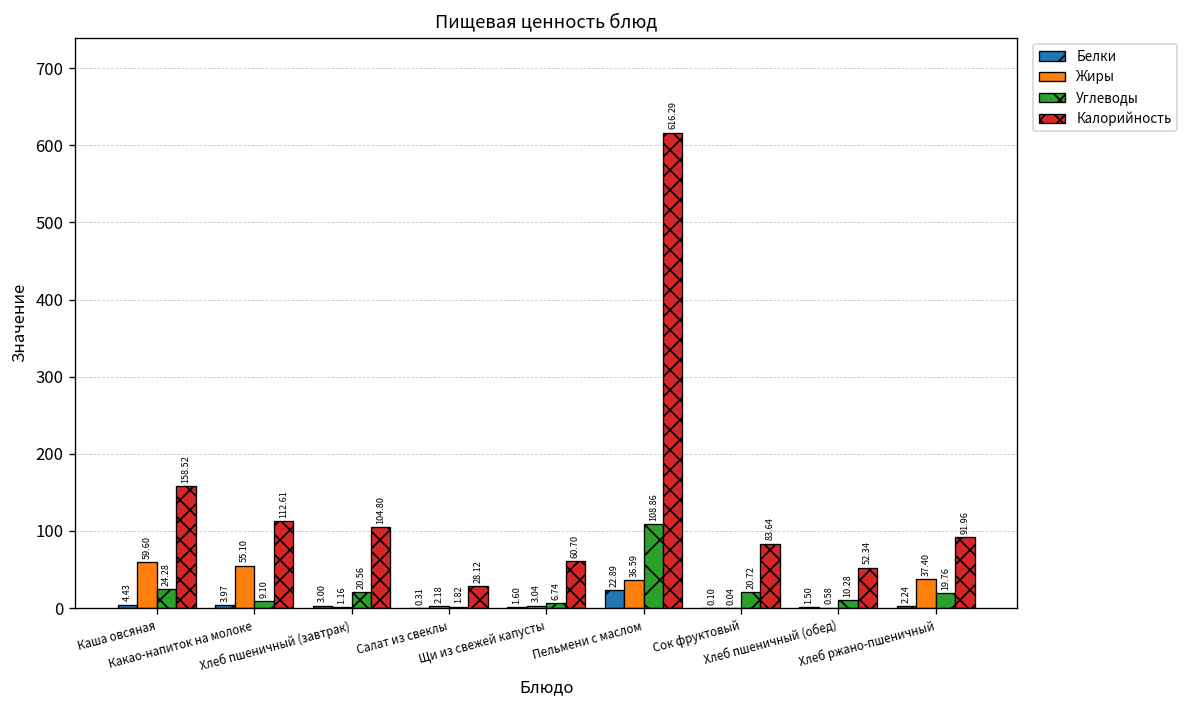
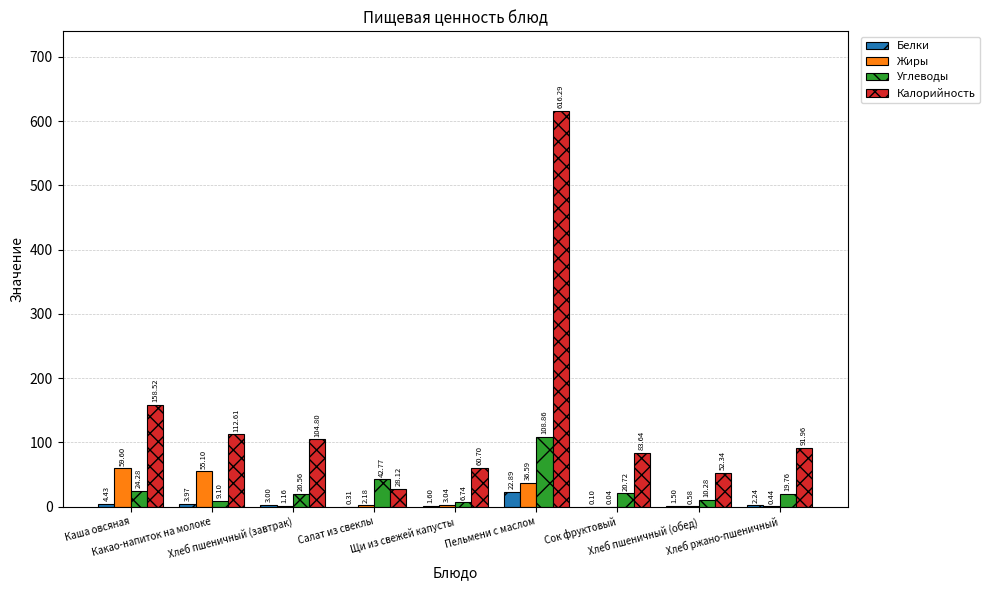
  {
    "Белки": {
      "Каша овсяная": 4.43,
      "Какао-напиток на молоке": 3.97,
      "Хлеб пшеничный (завтрак)": 3.00,
      "Салат из свеклы": 0.31,
      "Щи из свежей капусты": 1.60,
      "Пельмени с маслом": 22.89,
      "Сок фруктовый": 0.10,
      "Хлеб пшеничный (обед)": 1.50,
      "Хлеб ржано-пшеничный": 2.24
    },
    "Жиры": {
      "Каша овсяная": 59.60,
      "Какао-напиток на молоке": 55.10,
      "Хлеб пшеничный (завтрак)": 1.16,
      "Салат из свеклы": 2.18,
      "Щи из свежей капусты": 3.04,
      "Пельмени с маслом": 36.59,
      "Сок фруктовый": 0.04,
      "Хлеб пшеничный (обед)": 0.58,
-     "Хлеб ржано-пшеничный": 37.40
+     "Хлеб ржано-пшеничный": 0.44
    },
    "Углеводы": {
      "Каша овсяная": 24.28,
      "Какао-напиток на молоке": 9.10,
      "Хлеб пшеничный (завтрак)": 20.56,
-     "Салат из свеклы": 1.82,
+     "Салат из свеклы": 42.77,
      "Щи из свежей капусты": 6.74,
      "Пельмени с маслом": 108.86,
      "Сок фруктовый": 20.72,
      "Хлеб пшеничный (обед)": 10.28,
      "Хлеб ржано-пшеничный": 19.76
    },
    "Калорийность": {
      "Каша овсяная": 158.52,
      "Какао-напиток на молоке": 112.61,
      "Хлеб пшеничный (завтрак)": 104.80,
      "Салат из свеклы": 28.12,
      "Щи из свежей капусты": 60.70,
      "Пельмени с маслом": 616.29,
      "Сок фруктовый": 83.64,
      "Хлеб пшеничный (обед)": 52.34,
      "Хлеб ржано-пшеничный": 91.96
    }
  }
